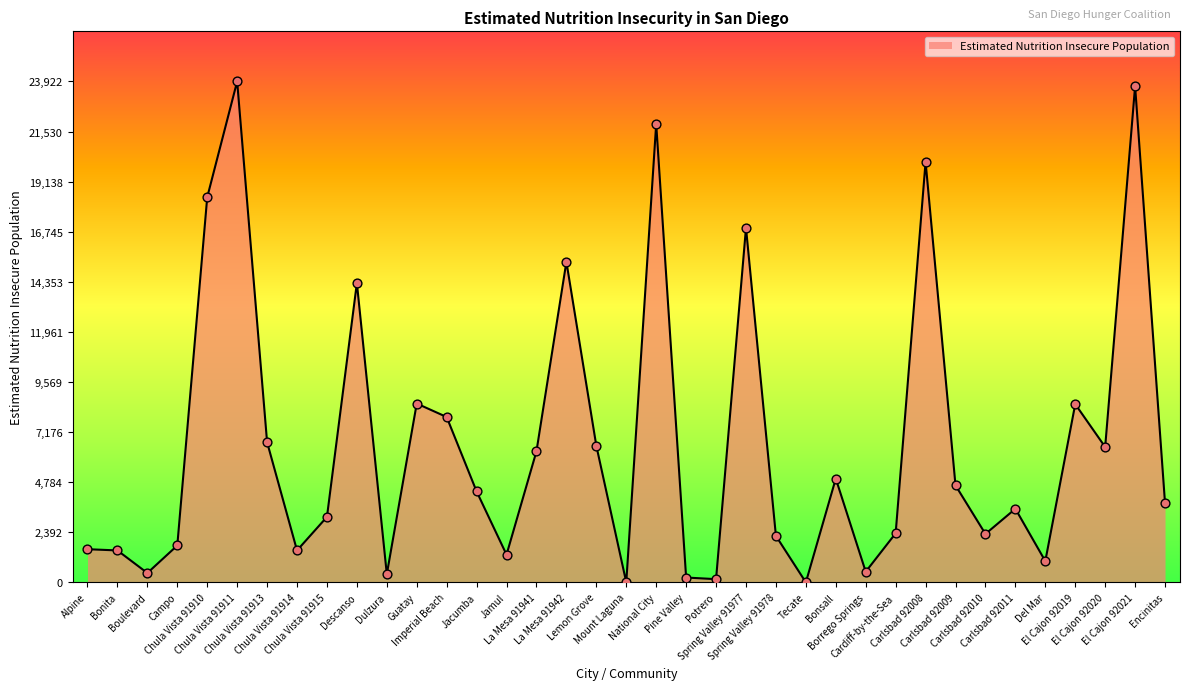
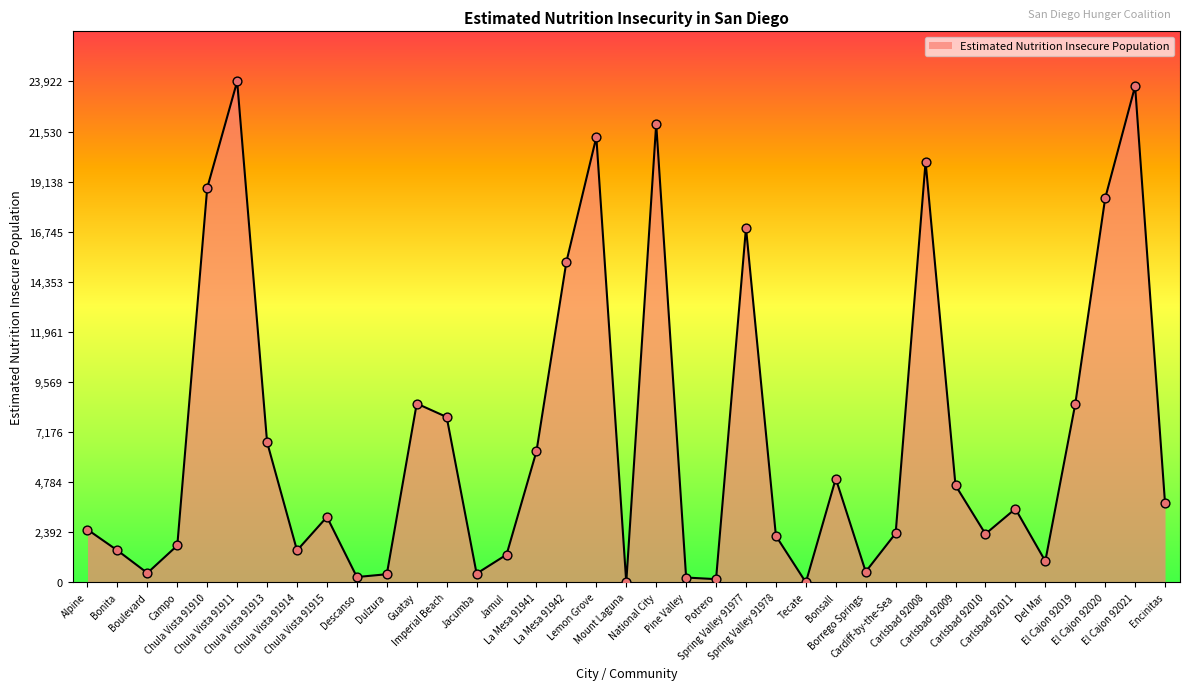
  {
-   "Alpine": "1,600",
+   "Alpine": "2,500",
    "Bonita": "1,500",
    "Boulevard": "400",
    "Campo": "1,800",
-   "Chula Vista 91910": "18,400",
+   "Chula Vista 91910": "18,800",
    "Chula Vista 91911": "23,900",
    "Chula Vista 91913": "6,700",
    "Chula Vista 91914": "1,500",
    "Chula Vista 91915": "3,100",
-   "Descanso": "14,300",
+   "Descanso": "300",
    "Dulzura": "400",
    "Guatay": "8,500",
    "Imperial Beach": "7,900",
-   "Jacumba": "4,300",
+   "Jacumba": "400",
    "Jamul": "1,300",
    "La Mesa 91941": "6,300",
    "La Mesa 91942": "15,300",
-   "Lemon Grove": "6,500",
+   "Lemon Grove": "21,300",
    "Mount Laguna": "0",
    "National City": "21,900",
    "Pine Valley": "200",
    "Potrero": "200",
    "Spring Valley 91977": "16,900",
    "Spring Valley 91978": "2,200",
    "Tecate": "0",
    "Bonsall": "5,000",
    "Borrego Springs": "500",
    "Cardiff-by-the-Sea": "2,300",
    "Carlsbad 92008": "20,100",
    "Carlsbad 92009": "4,600",
    "Carlsbad 92010": "2,300",
    "Carlsbad 92011": "3,500",
    "Del Mar": "1,000",
    "El Cajon 92019": "8,500",
-   "El Cajon 92020": "6,500",
+   "El Cajon 92020": "18,300",
    "El Cajon 92021": "23,700",
    "Encinitas": "3,800"
  }
